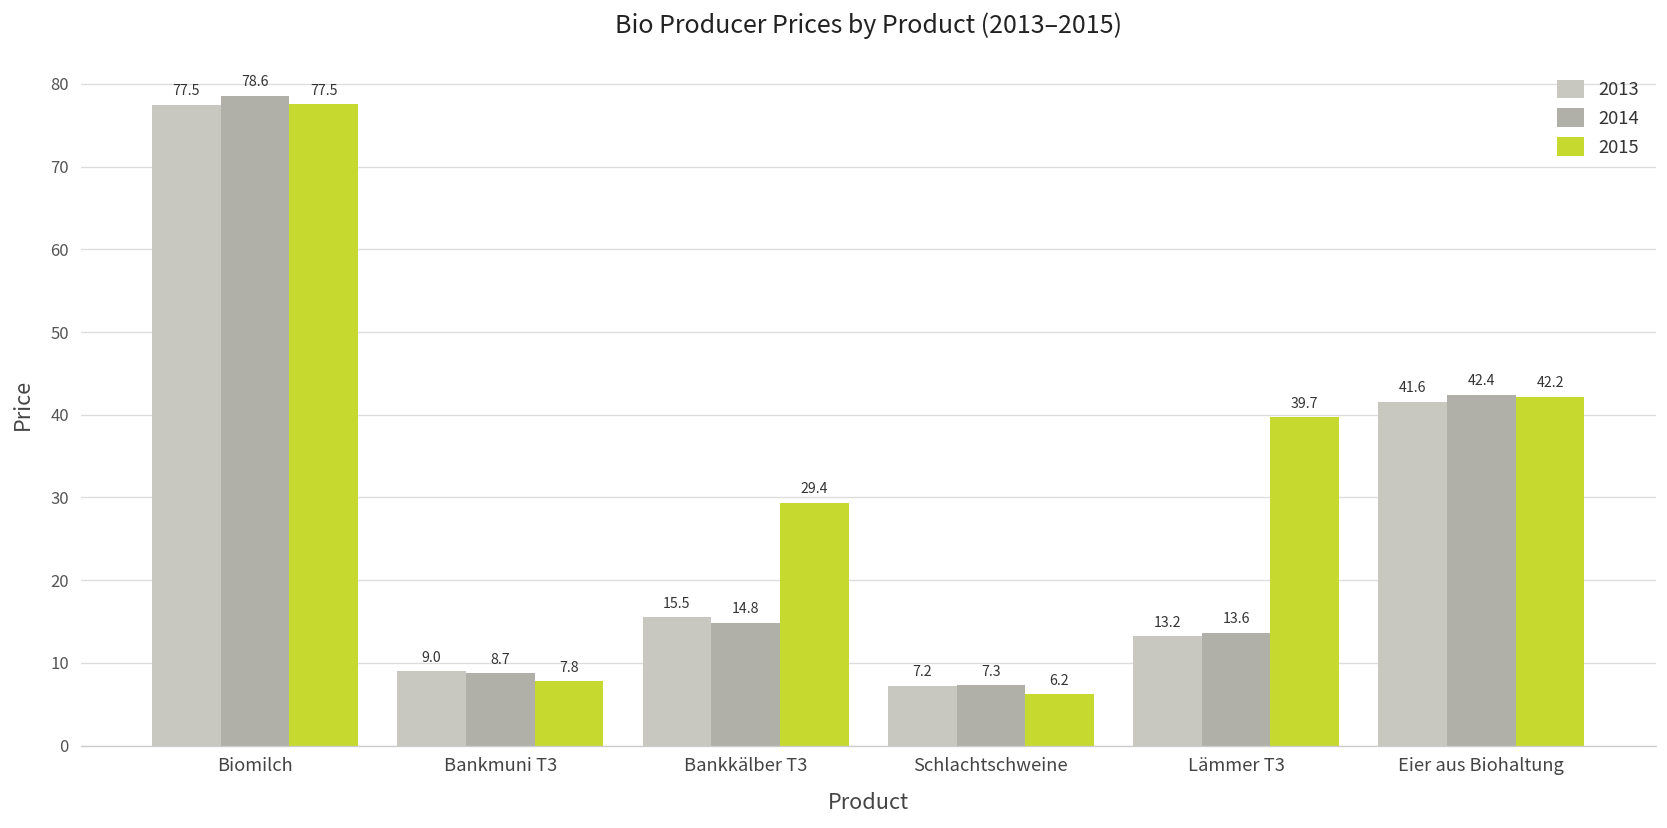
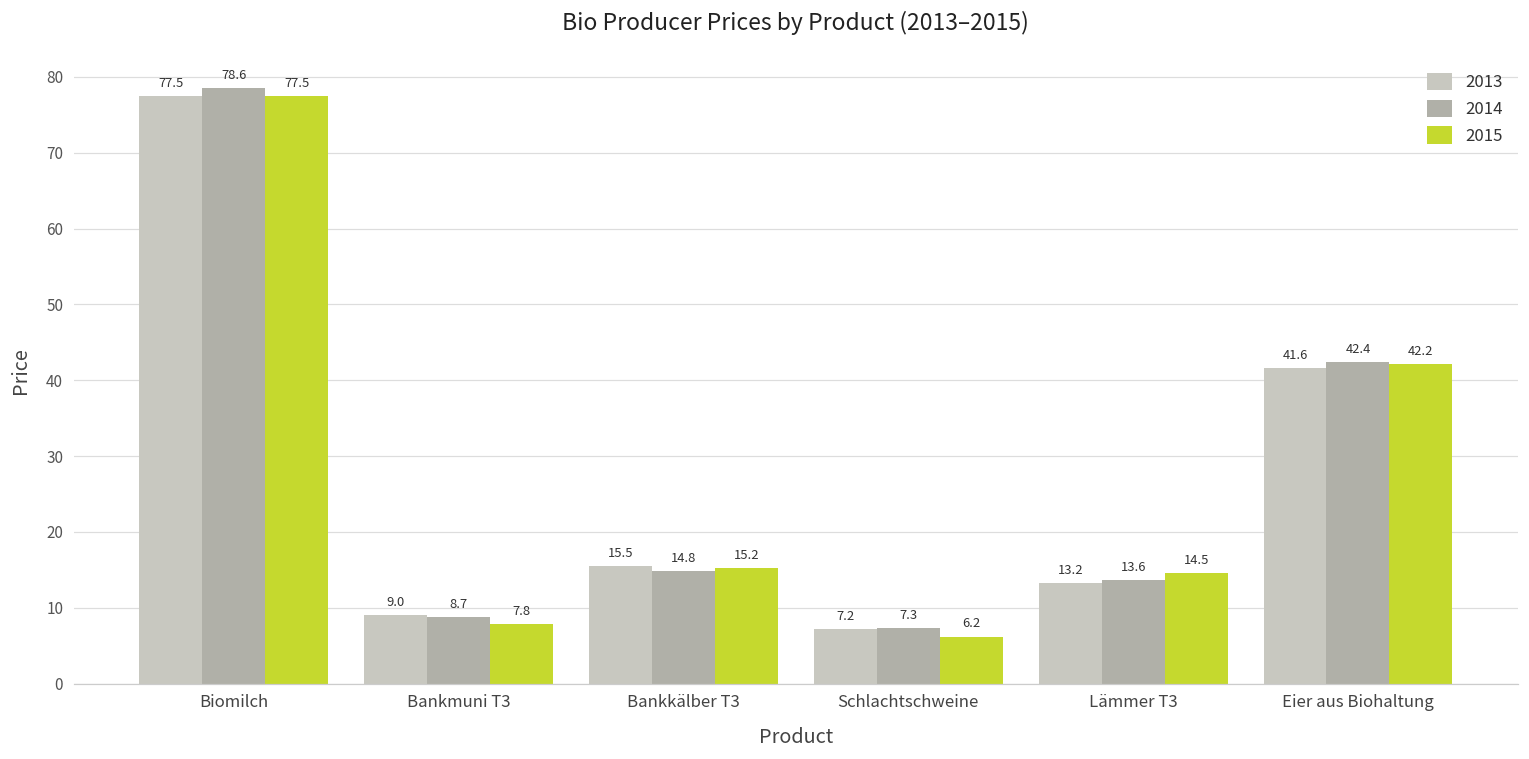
  {
    "2015": {
      "Biomilch": 77.5,
      "Bankmuni T3": 7.8,
-     "Bankkälber T3": 29.4,
+     "Bankkälber T3": 15.2,
      "Schlachtschweine": 6.2,
-     "Lämmer T3": 39.7,
+     "Lämmer T3": 14.5,
      "Eier aus Biohaltung": 42.2
    }
  }
